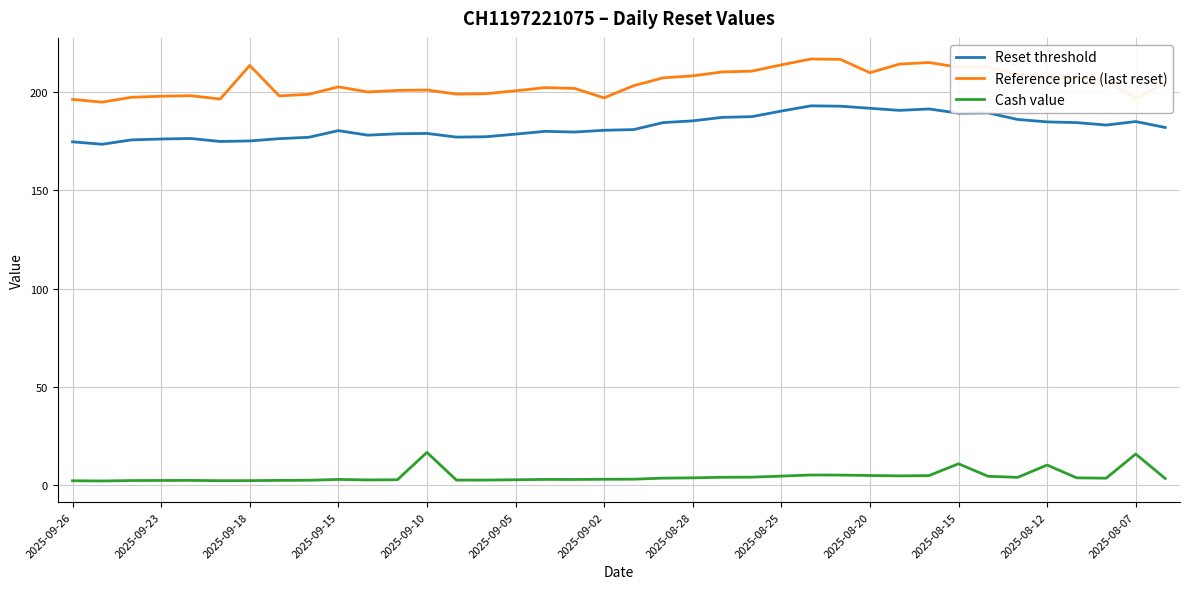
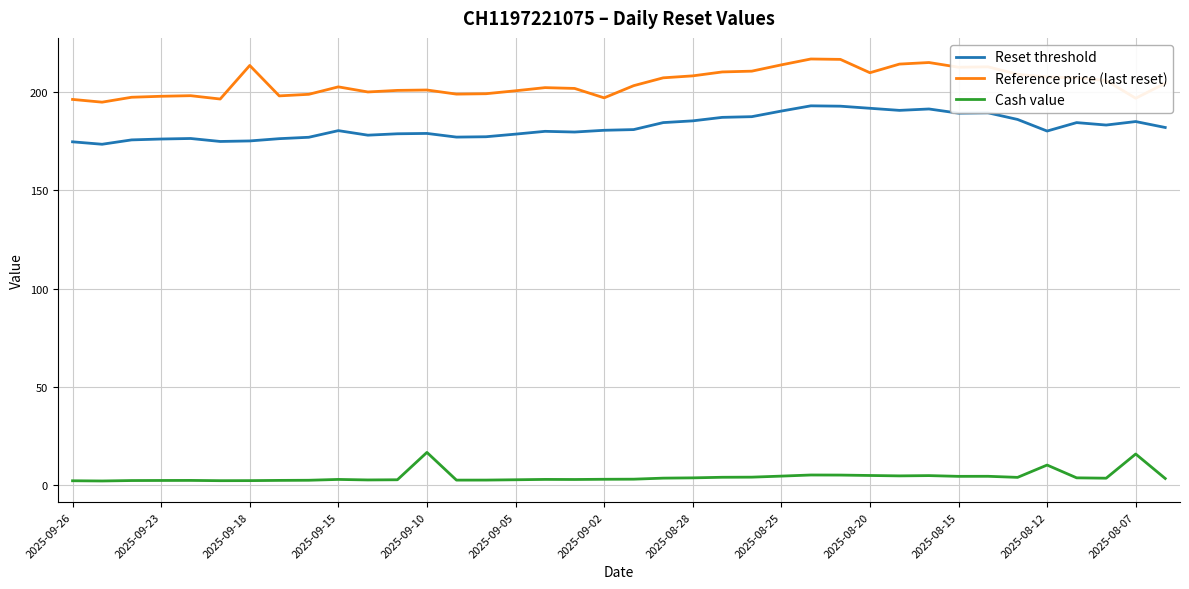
  {
    "Reset threshold": {
      "2025-09-26": 175,
      "2025-09-23": 176,
      "2025-09-18": 175,
      "2025-09-15": 180,
      "2025-09-10": 179,
      "2025-09-05": 179,
      "2025-09-02": 181,
      "2025-08-28": 185,
      "2025-08-25": 190,
      "2025-08-20": 192,
      "2025-08-15": 189,
-     "2025-08-12": 185,
+     "2025-08-12": 180,
      "2025-08-07": 185
    },
    "Reference price (last reset)": {
      "2025-09-26": 196,
      "2025-09-23": 198,
      "2025-09-18": 214,
      "2025-09-15": 203,
      "2025-09-10": 201,
      "2025-09-05": 201,
      "2025-09-02": 197,
      "2025-08-28": 208,
      "2025-08-25": 214,
      "2025-08-20": 210
    },
    "Cash value": {
      "2025-09-26": 2,
      "2025-09-23": 2,
      "2025-09-18": 2,
      "2025-09-15": 3,
      "2025-09-10": 17,
      "2025-09-05": 3,
      "2025-09-02": 3,
      "2025-08-28": 4,
      "2025-08-25": 4,
      "2025-08-20": 5,
-     "2025-08-15": 11,
+     "2025-08-15": 4,
      "2025-08-12": 10,
      "2025-08-07": 16
    }
  }
